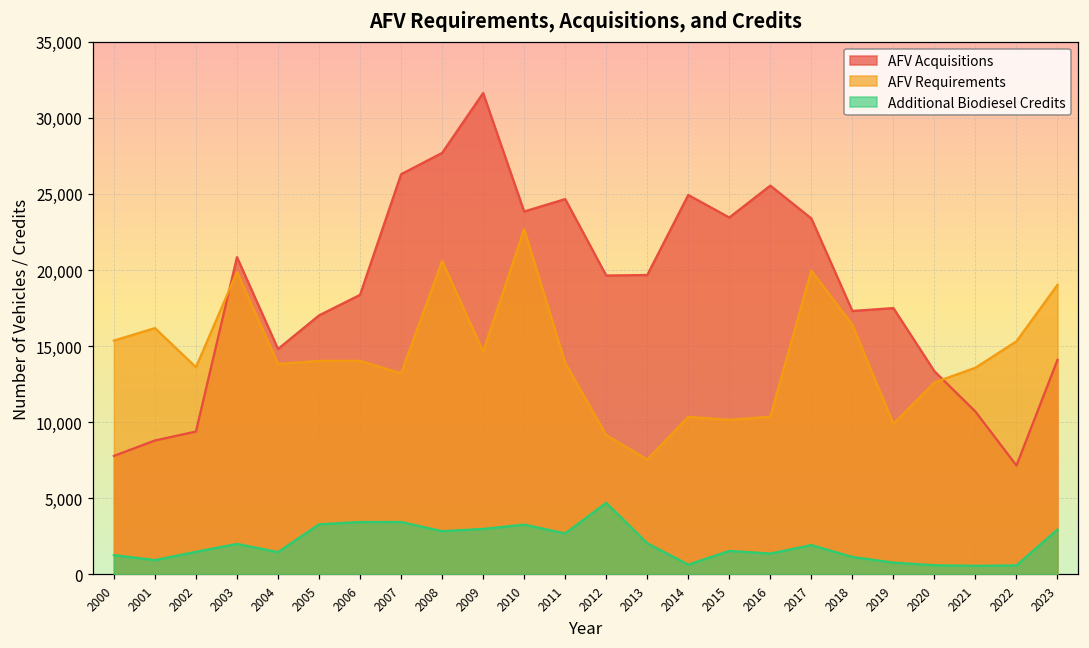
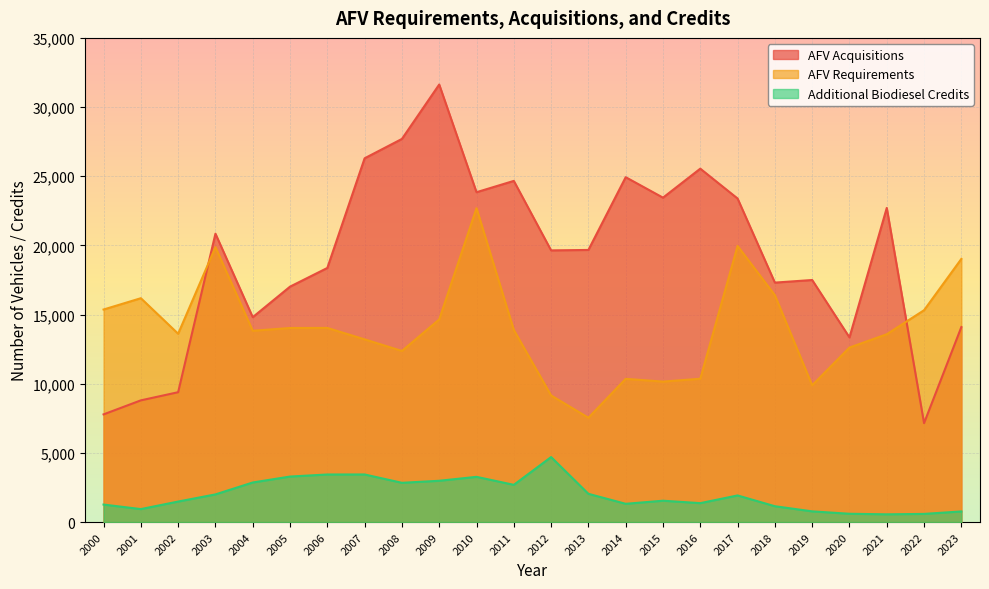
  {
    "AFV Acquisitions": {
      "2000": "7,800",
      "2001": "8,800",
      "2002": "9,400",
      "2003": "20,800",
      "2004": "14,800",
      "2005": "17,000",
      "2006": "18,400",
      "2007": "26,300",
      "2008": "27,700",
      "2009": "31,600",
      "2010": "23,800",
      "2011": "24,700",
      "2012": "19,600",
      "2013": "19,700",
      "2014": "24,900",
      "2015": "23,500",
      "2016": "25,500",
      "2017": "23,400",
      "2018": "17,300",
      "2019": "17,500",
      "2020": "13,400",
-     "2021": "10,700",
+     "2021": "22,700",
      "2022": "7,200",
      "2023": "14,100"
    },
    "AFV Requirements": {
      "2000": "15,400",
      "2001": "16,200",
      "2002": "13,600",
      "2003": "19,900",
      "2004": "13,800",
      "2005": "14,000",
      "2006": "14,000",
      "2007": "13,200",
-     "2008": "20,600",
+     "2008": "12,400",
      "2009": "14,600",
      "2010": "22,700",
      "2011": "13,900",
      "2012": "9,200",
      "2013": "7,500",
      "2014": "10,400",
      "2015": "10,200",
      "2016": "10,400",
      "2017": "20,000",
      "2018": "16,400",
      "2019": "9,900",
      "2020": "12,600",
      "2021": "13,600",
      "2022": "15,300",
      "2023": "19,000"
    },
    "Additional Biodiesel Credits": {
      "2000": "1,300",
      "2001": "900",
      "2002": "1,500",
      "2003": "2,000",
-     "2004": "1,500",
+     "2004": "2,900",
      "2005": "3,300",
      "2006": "3,400",
      "2007": "3,400",
      "2008": "2,800",
      "2009": "3,000",
      "2010": "3,300",
      "2011": "2,700",
      "2012": "4,700",
      "2013": "2,000",
-     "2014": "600",
+     "2014": "1,300",
      "2015": "1,500",
      "2016": "1,400",
      "2017": "1,900",
      "2018": "1,100",
      "2019": "800",
      "2020": "600",
      "2021": "600",
      "2022": "600",
-     "2023": "2,900"
+     "2023": "800"
    }
  }
